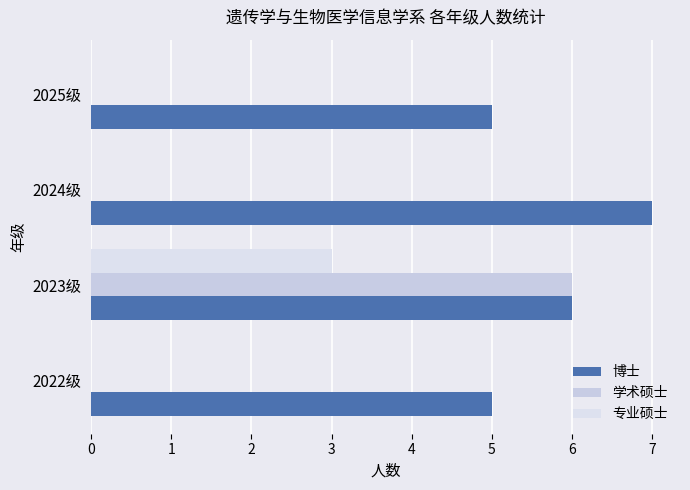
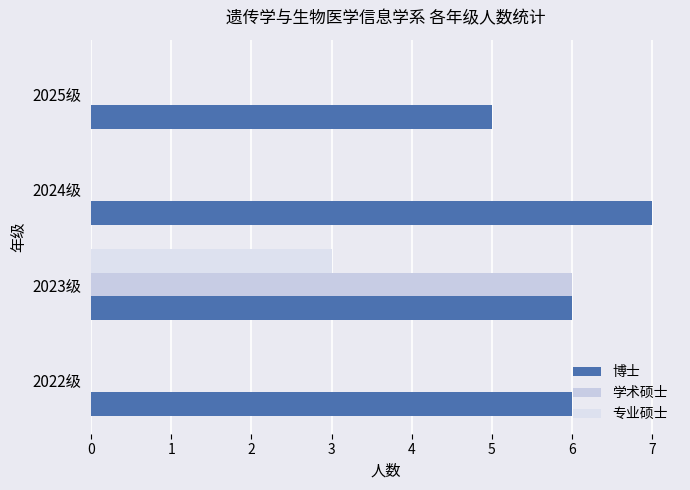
  {
    "博士": {
      "2025级": 5,
      "2024级": 7,
      "2023级": 6,
-     "2022级": 5
+     "2022级": 6
    }
  }
